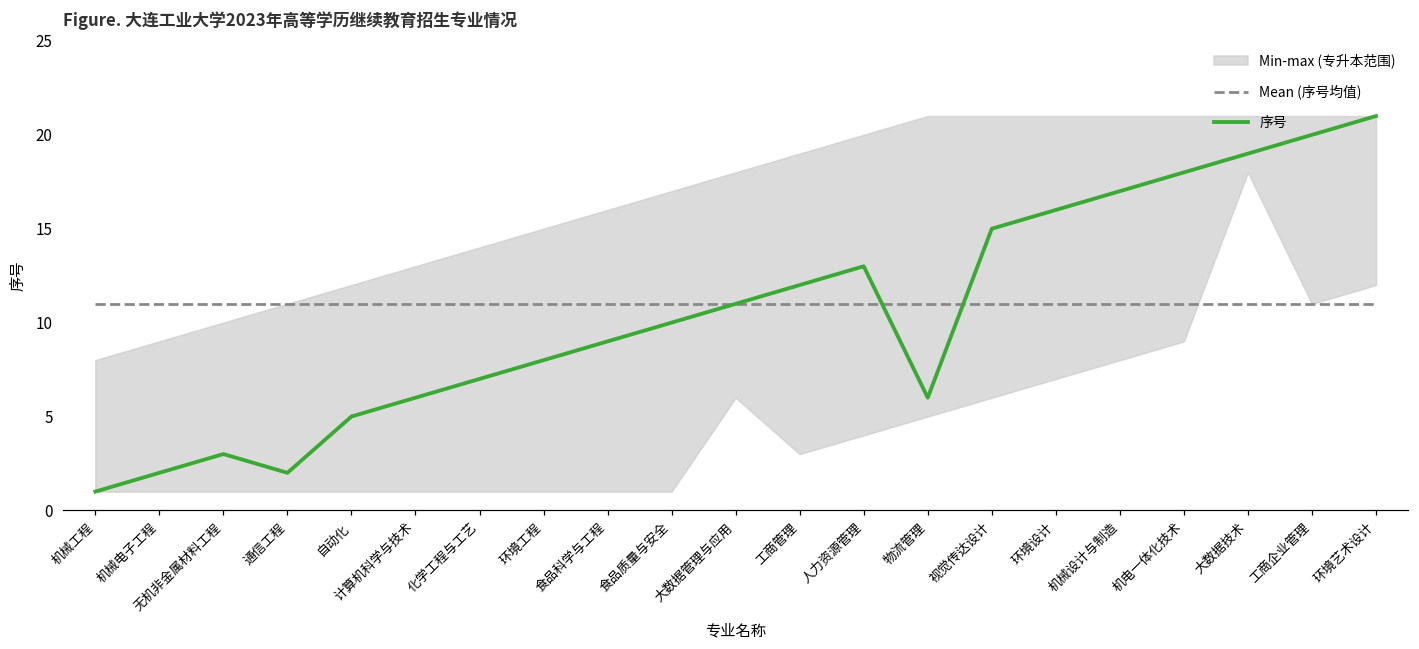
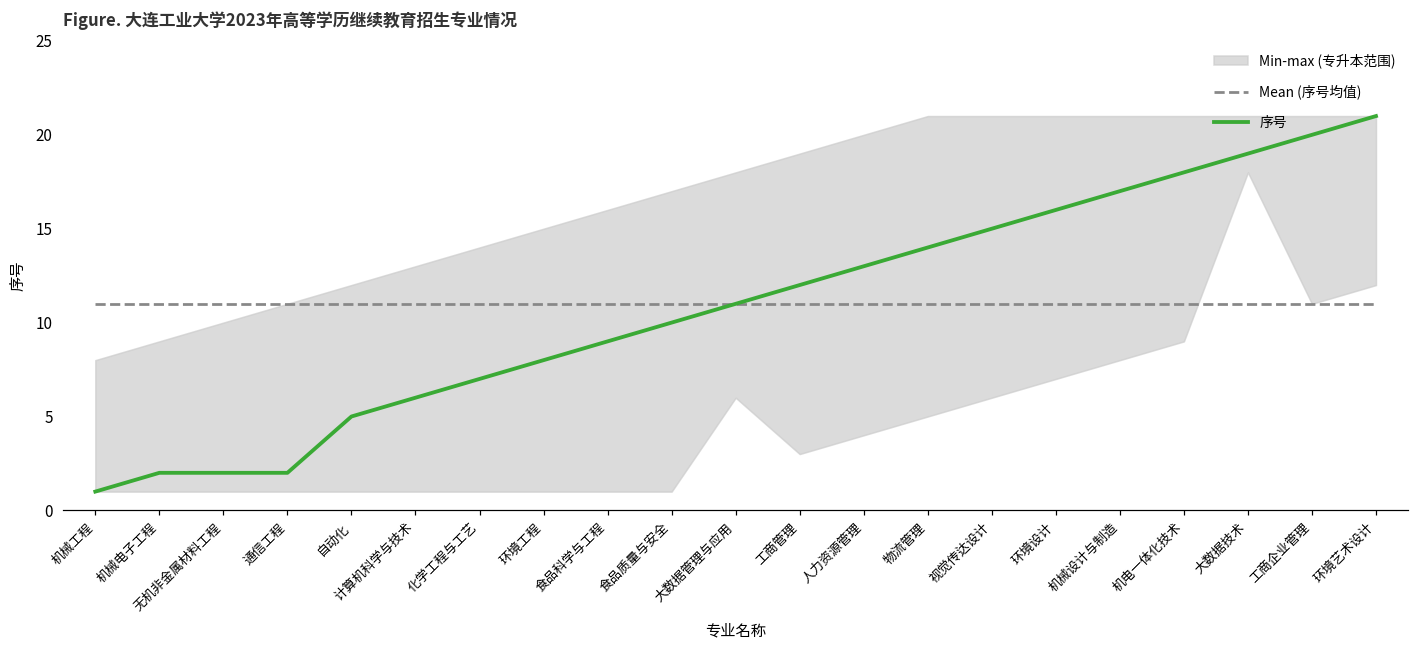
  {
    "Mean (序号均值)": {
      "机械工程": 11,
      "机械电子工程": 11,
      "无机非金属材料工程": 11,
      "自动化": 11,
      "计算机科学与技术": 11,
      "化学工程与工艺": 11,
      "环境工程": 11,
      "食品科学与工程": 11,
      "食品质量与安全": 11,
      "工商管理": 11,
      "人力资源管理": 11,
      "物流管理": 11,
      "视觉传达设计": 11,
      "环境设计": 11,
      "机械设计与制造": 11,
      "机电一体化技术": 11,
      "大数据技术": 11,
      "工商企业管理": 11,
      "环境艺术设计": 11
    },
    "序号": {
      "机械工程": 1,
      "机械电子工程": 2,
-     "无机非金属材料工程": 3,
+     "无机非金属材料工程": 2,
      "通信工程": 2,
      "自动化": 5,
      "计算机科学与技术": 6,
      "化学工程与工艺": 7,
      "环境工程": 8,
      "食品科学与工程": 9,
      "食品质量与安全": 10,
      "工商管理": 12,
      "人力资源管理": 13,
-     "物流管理": 6,
+     "物流管理": 14,
      "视觉传达设计": 15,
      "环境设计": 16,
      "机械设计与制造": 17,
      "机电一体化技术": 18,
      "大数据技术": 19,
      "工商企业管理": 20
    }
  }
